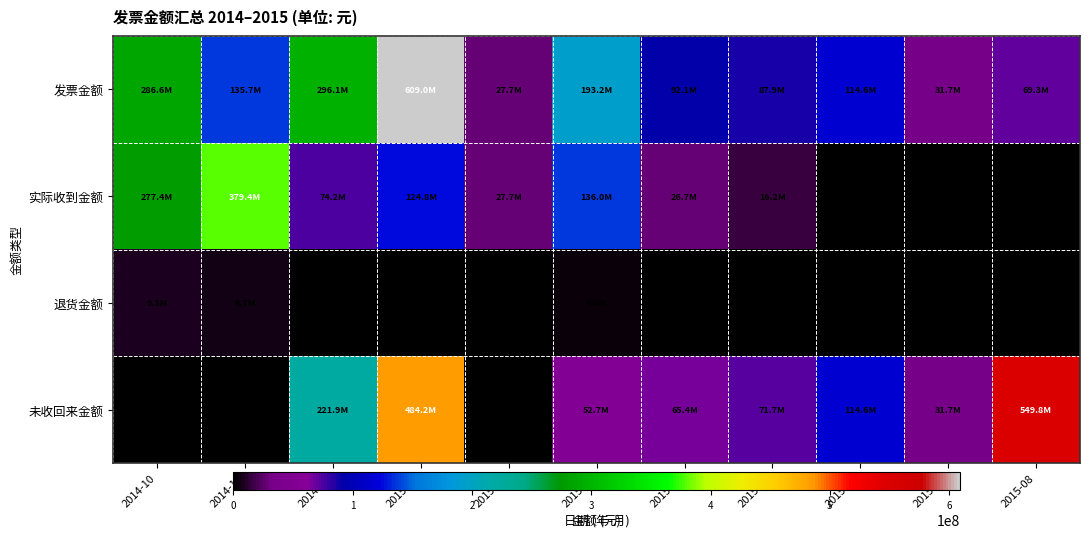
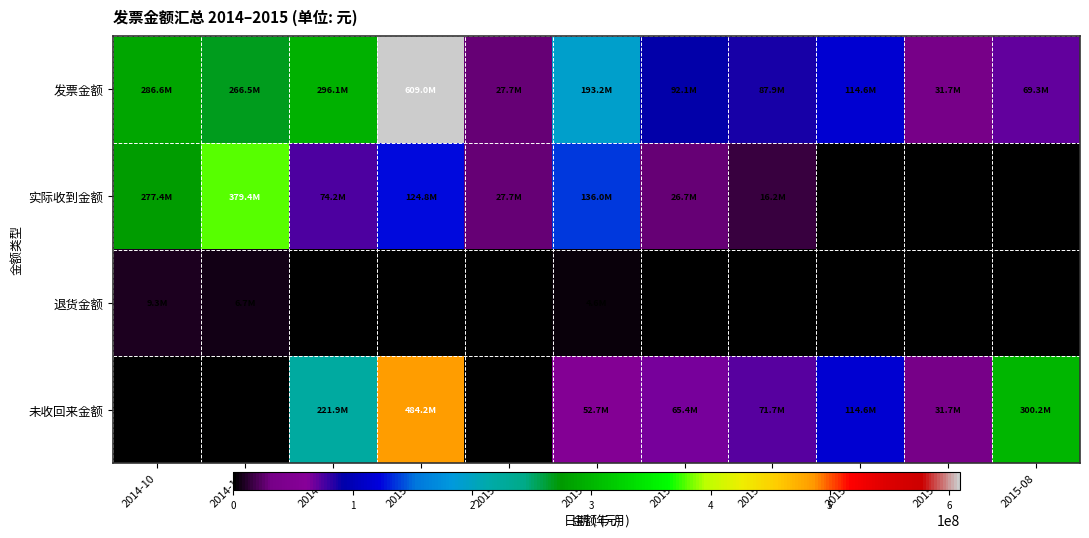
  {
    "发票金额": {
      "2014-10": "286.6M",
-     "2014-11": "135.7M",
+     "2014-11": "266.5M",
      "2015-08": "69.3M"
    },
    "实际收到金额": {
      "2014-10": "277.4M",
      "2014-11": "379.4M"
    },
    "未收回来金额": {
-     "2015-08": "549.8M"
+     "2015-08": "300.2M"
    }
  }
